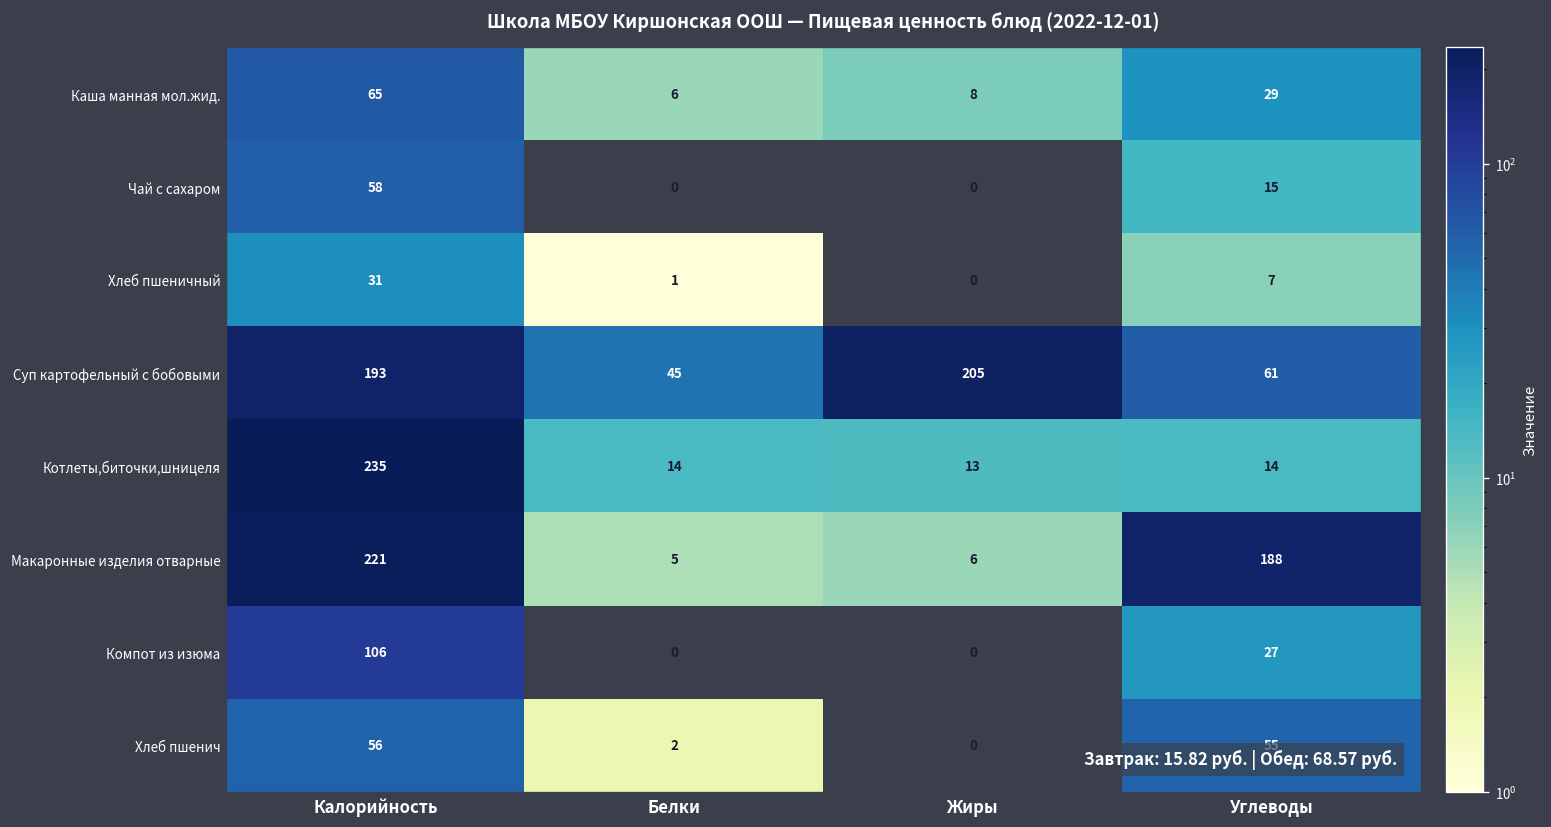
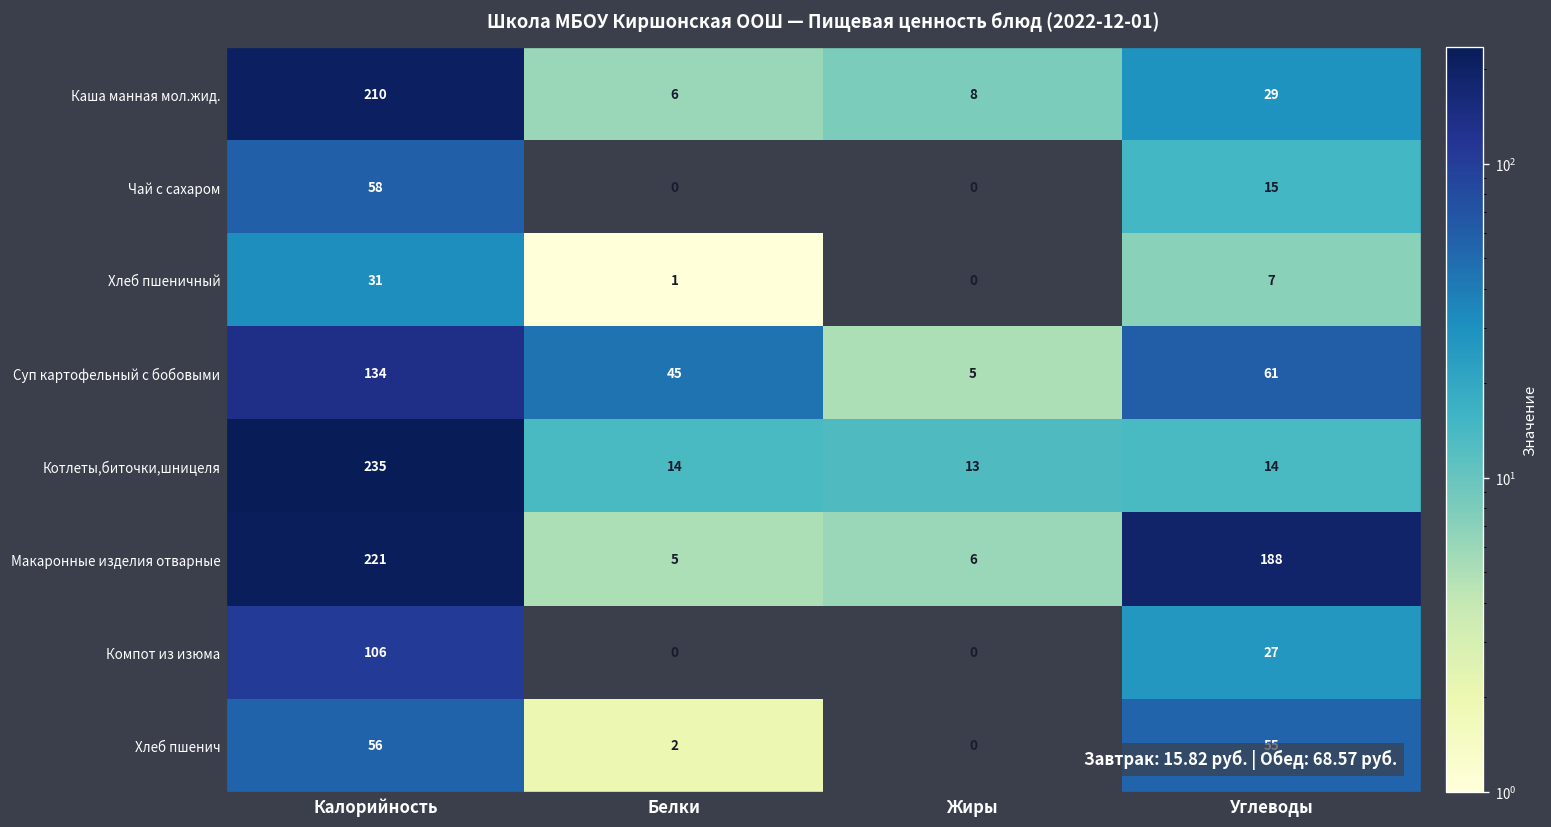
  {
    "Каша манная мол.жид.": {
-     "Калорийность": 65,
+     "Калорийность": 210,
      "Белки": 6,
      "Жиры": 8,
      "Углеводы": 29
    },
    "Чай с сахаром": {
      "Калорийность": 58,
      "Углеводы": 15
    },
    "Хлеб пшеничный": {
      "Калорийность": 31,
      "Белки": 1,
      "Углеводы": 7
    },
    "Суп картофельный с бобовыми": {
-     "Калорийность": 193,
+     "Калорийность": 134,
      "Белки": 45,
-     "Жиры": 205,
+     "Жиры": 5,
      "Углеводы": 61
    },
    "Котлеты,биточки,шницеля": {
      "Калорийность": 235,
      "Белки": 14,
      "Жиры": 13,
      "Углеводы": 14
    },
    "Макаронные изделия отварные": {
      "Калорийность": 221,
      "Белки": 5,
      "Жиры": 6,
      "Углеводы": 188
    },
    "Компот из изюма": {
      "Калорийность": 106,
      "Углеводы": 27
    },
    "Хлеб пшенич": {
      "Калорийность": 56,
      "Белки": 2
    }
  }
